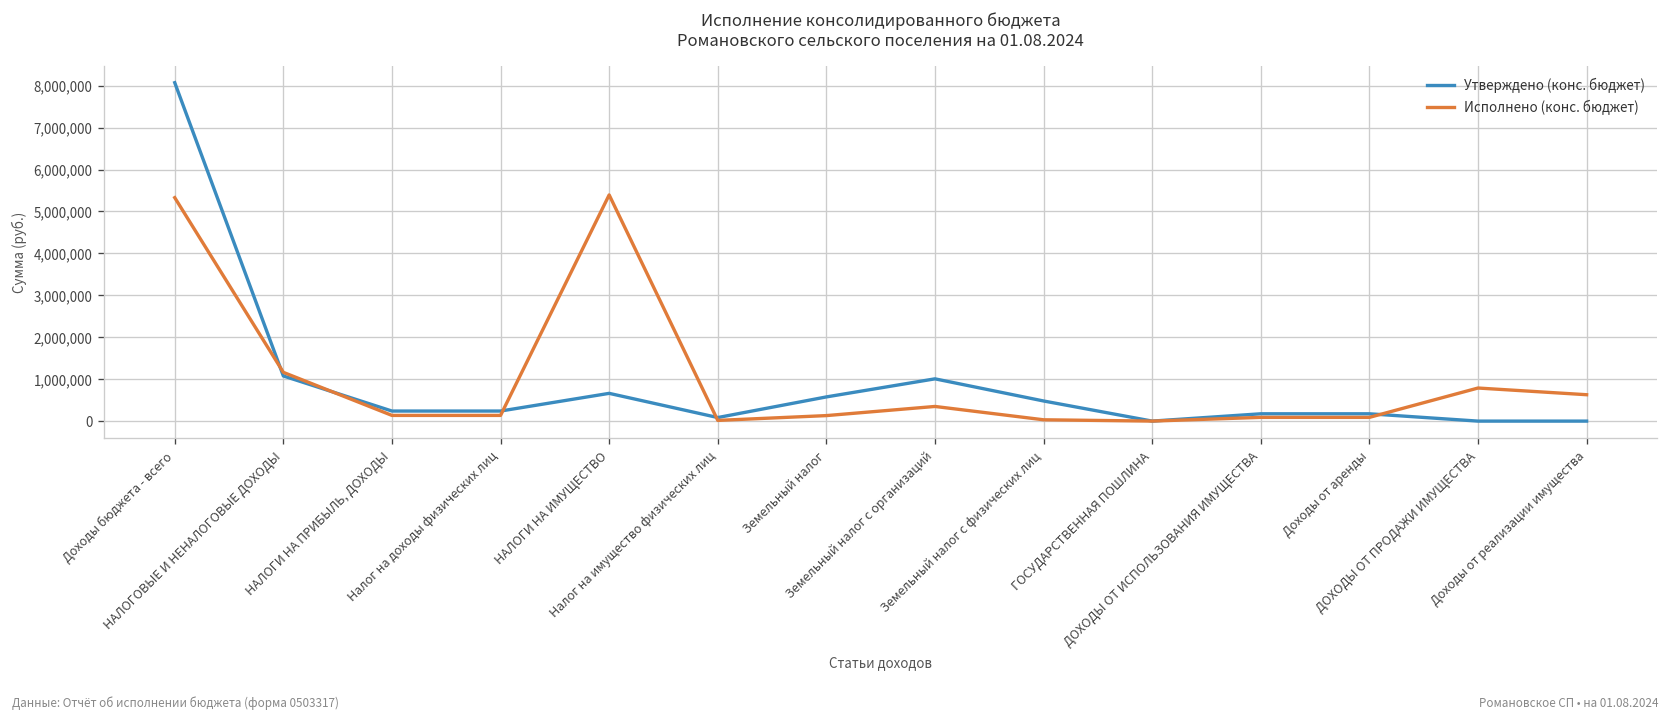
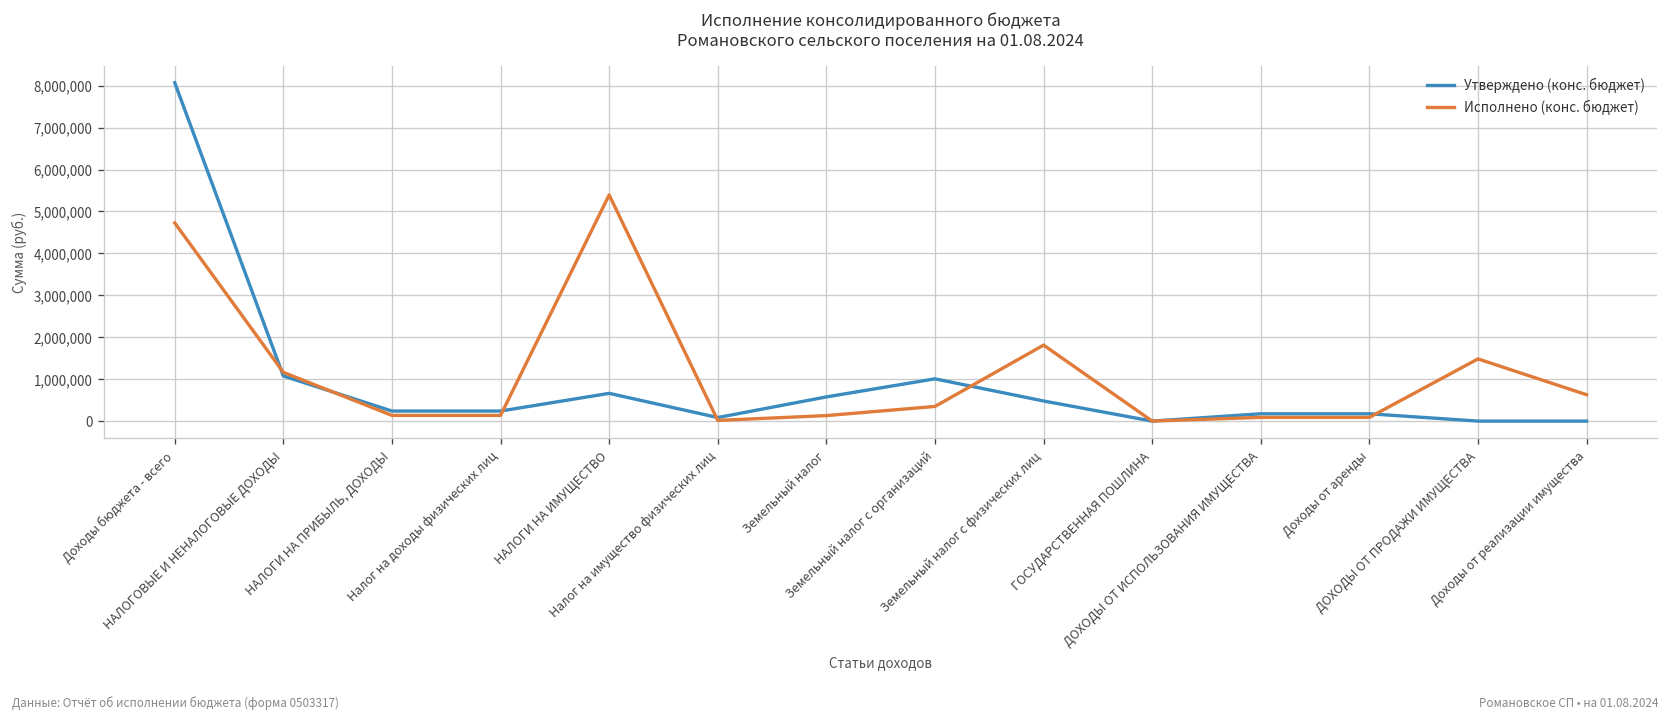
  {
    "Утверждено (конс. бюджет)": {
      "Доходы бюджета - всего": "8,100,000",
      "НАЛОГОВЫЕ И НЕНАЛОГОВЫЕ ДОХОДЫ": "1,100,000",
      "НАЛОГИ НА ПРИБЫЛЬ, ДОХОДЫ": "200,000",
      "Налог на доходы физических лиц": "200,000",
      "НАЛОГИ НА ИМУЩЕСТВО": "700,000",
      "Земельный налог": "600,000",
      "Земельный налог с организаций": "1,000,000",
      "Земельный налог с физических лиц": "500,000",
      "ДОХОДЫ ОТ ИСПОЛЬЗОВАНИЯ ИМУЩЕСТВА": "200,000",
      "Доходы от аренды": "200,000",
      "ДОХОДЫ ОТ ПРОДАЖИ ИМУЩЕСТВА": "0",
      "Доходы от реализации имущества": "0"
    },
    "Исполнено (конс. бюджет)": {
-     "Доходы бюджета - всего": "5,300,000",
+     "Доходы бюджета - всего": "4,700,000",
      "НАЛОГОВЫЕ И НЕНАЛОГОВЫЕ ДОХОДЫ": "1,200,000",
      "НАЛОГИ НА ПРИБЫЛЬ, ДОХОДЫ": "100,000",
      "Налог на доходы физических лиц": "100,000",
      "НАЛОГИ НА ИМУЩЕСТВО": "5,400,000",
      "Земельный налог": "100,000",
      "Земельный налог с организаций": "300,000",
-     "Земельный налог с физических лиц": "0",
+     "Земельный налог с физических лиц": "1,800,000",
      "ДОХОДЫ ОТ ИСПОЛЬЗОВАНИЯ ИМУЩЕСТВА": "100,000",
      "Доходы от аренды": "100,000",
-     "ДОХОДЫ ОТ ПРОДАЖИ ИМУЩЕСТВА": "800,000",
+     "ДОХОДЫ ОТ ПРОДАЖИ ИМУЩЕСТВА": "1,500,000",
      "Доходы от реализации имущества": "600,000"
    }
  }
